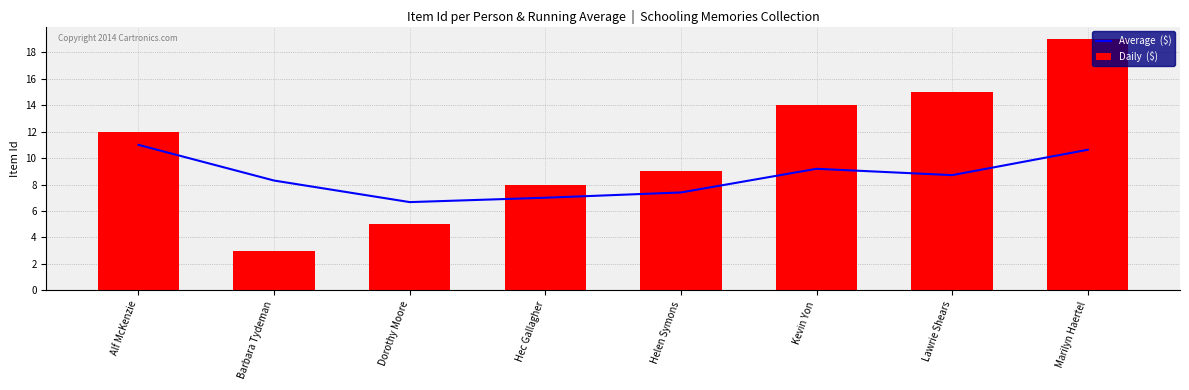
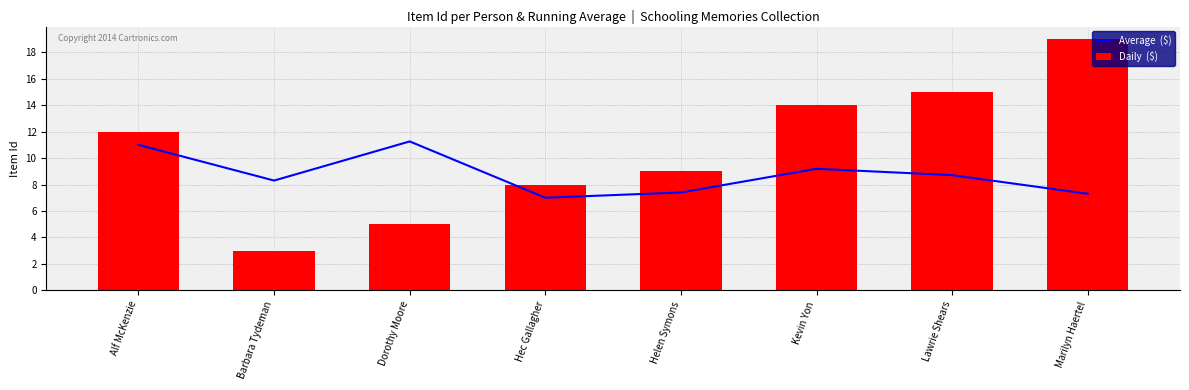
  {
    "Average ($)": {
      "Alf McKenzie": 11.0,
      "Barbara Tydeman": 8.3,
-     "Dorothy Moore": 6.7,
+     "Dorothy Moore": 11.3,
      "Hec Gallagher": 7.0,
      "Helen Symons": 7.4,
      "Kevin Yon": 9.2,
      "Lawrie Shears": 8.7,
-     "Marilyn Haertel": 10.6
+     "Marilyn Haertel": 7.3
    },
    "Daily ($)": {
      "Alf McKenzie": 12.0,
      "Barbara Tydeman": 3.0,
      "Dorothy Moore": 5.0,
      "Hec Gallagher": 8.0,
      "Helen Symons": 9.0,
      "Kevin Yon": 14.0,
      "Lawrie Shears": 15.0,
      "Marilyn Haertel": 19.0
    }
  }
